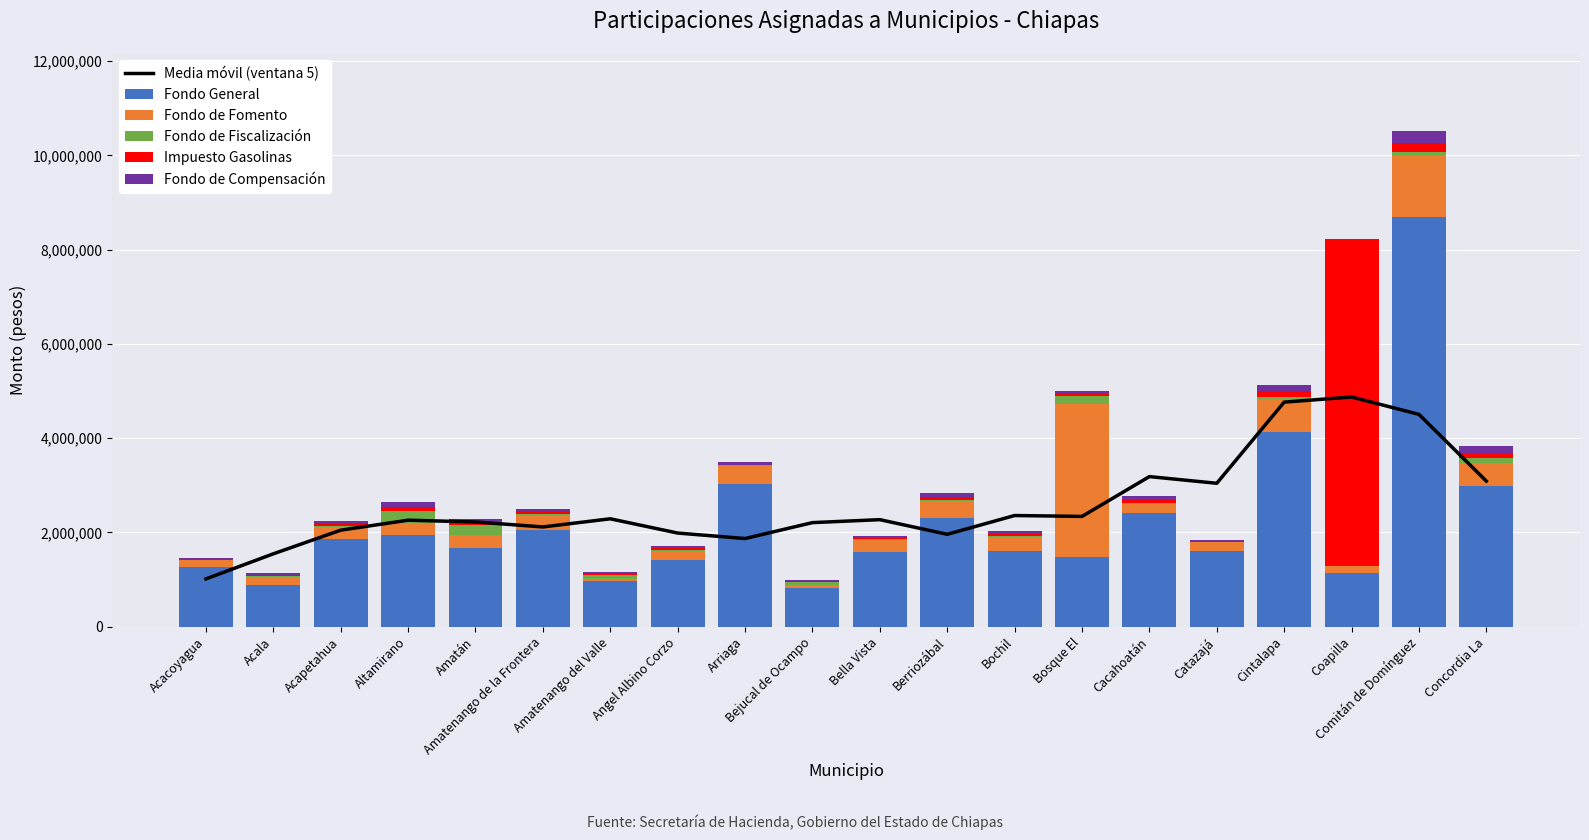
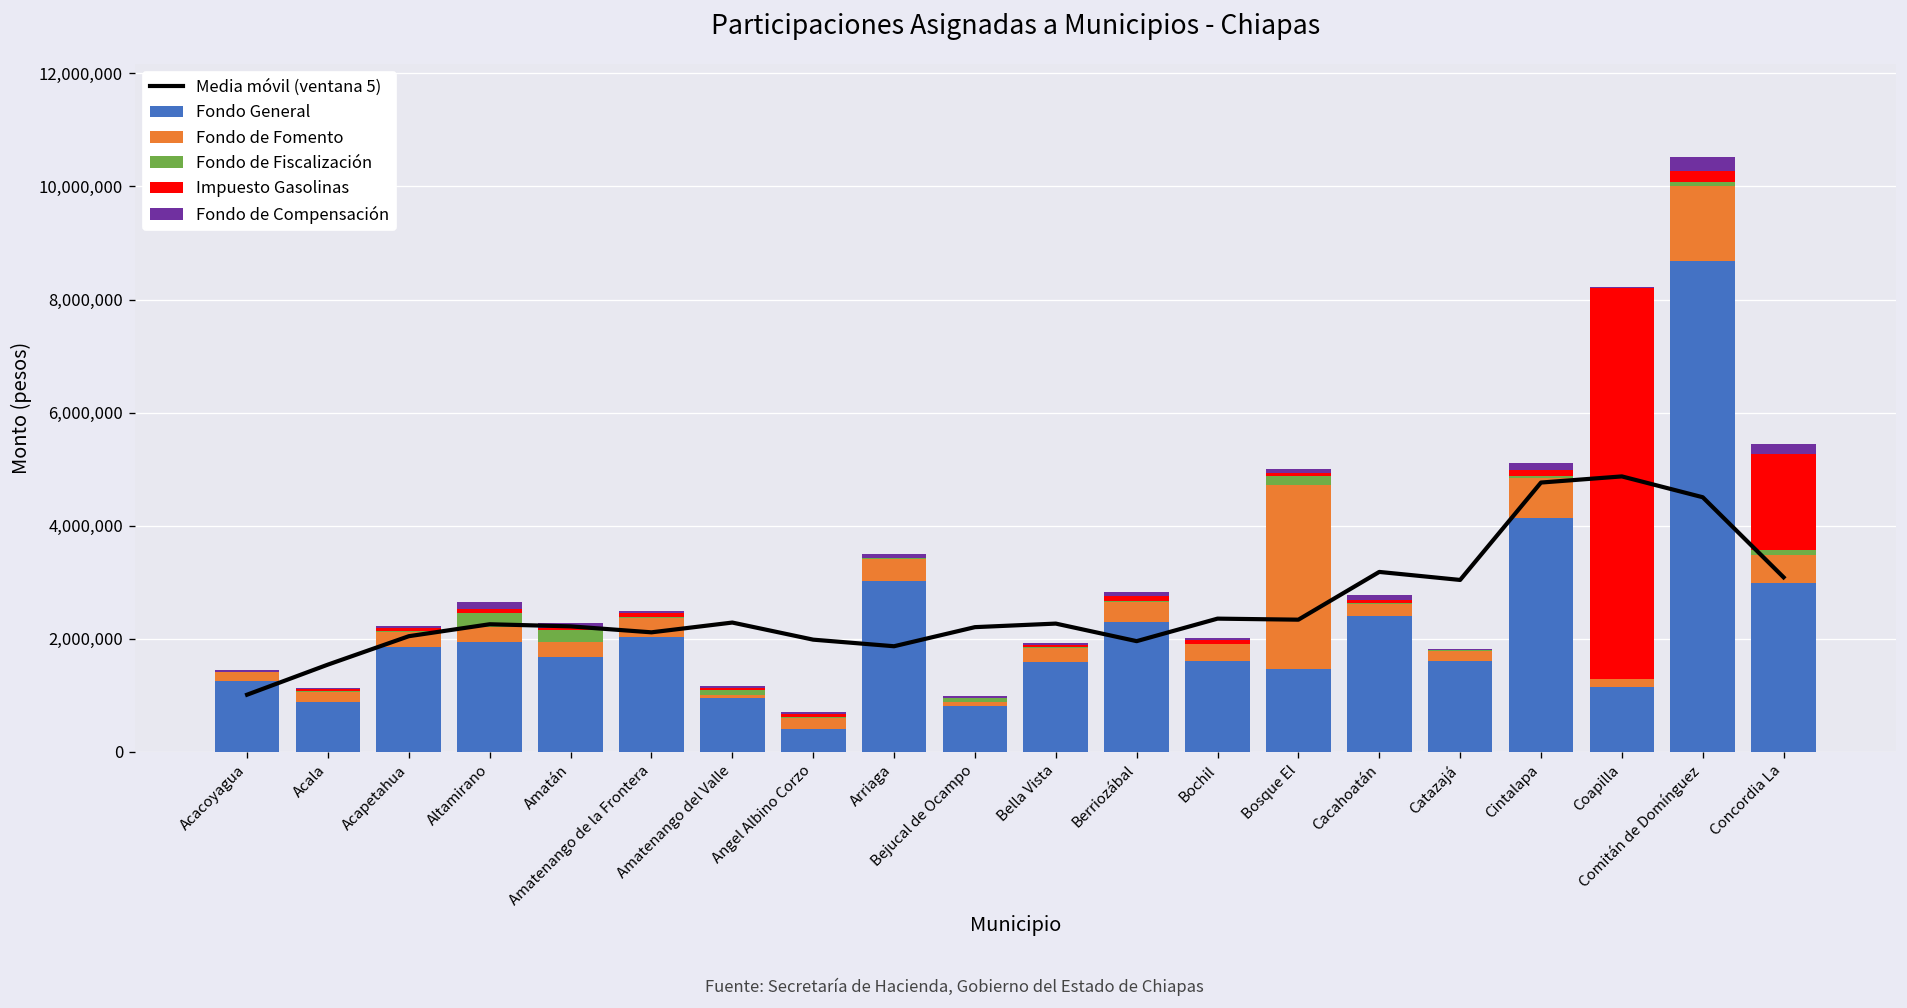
  {
    "Media móvil (ventana 5)": {
      "Acacoyagua": "1,000,000",
      "Acala": "1,500,000",
      "Acapetahua": "2,000,000",
      "Altamirano": "2,300,000",
      "Amatán": "2,200,000",
      "Amatenango de la Frontera": "2,100,000",
      "Amatenango del Valle": "2,300,000",
      "Angel Albino Corzo": "2,000,000",
      "Arriaga": "1,900,000",
      "Bejucal de Ocampo": "2,200,000",
      "Bella Vista": "2,300,000",
      "Berriozábal": "2,000,000",
      "Bochil": "2,400,000",
      "Bosque El": "2,300,000",
      "Cacahoatán": "3,200,000",
      "Catazajá": "3,000,000",
      "Cintalapa": "4,800,000",
      "Coapilla": "4,900,000",
      "Comitán de Domínguez": "4,500,000",
      "Concordia La": "3,100,000"
    },
    "Fondo General": {
      "Acacoyagua": "1,300,000",
      "Acala": "900,000",
      "Acapetahua": "1,900,000",
      "Altamirano": "1,900,000",
      "Amatán": "1,700,000",
      "Amatenango de la Frontera": "2,000,000",
      "Amatenango del Valle": "1,000,000",
-     "Angel Albino Corzo": "1,400,000",
+     "Angel Albino Corzo": "400,000",
      "Arriaga": "3,000,000",
      "Bejucal de Ocampo": "800,000",
      "Bella Vista": "1,600,000",
      "Berriozábal": "2,300,000",
      "Bochil": "1,600,000",
      "Bosque El": "1,500,000",
      "Cacahoatán": "2,400,000",
      "Catazajá": "1,600,000",
      "Cintalapa": "4,100,000",
      "Coapilla": "1,100,000",
      "Comitán de Domínguez": "8,700,000",
      "Concordia La": "3,000,000"
    },
    "Fondo de Fomento": {
      "Acacoyagua": "100,000",
      "Acala": "200,000",
      "Acapetahua": "300,000",
      "Altamirano": "300,000",
      "Amatán": "300,000",
      "Amatenango de la Frontera": "300,000",
      "Angel Albino Corzo": "200,000",
      "Arriaga": "400,000",
      "Bejucal de Ocampo": "100,000",
      "Bella Vista": "300,000",
      "Berriozábal": "400,000",
      "Bochil": "300,000",
      "Bosque El": "3,300,000",
      "Cacahoatán": "200,000",
      "Catazajá": "200,000",
      "Cintalapa": "700,000",
      "Coapilla": "100,000",
      "Comitán de Domínguez": "1,300,000",
      "Concordia La": "500,000"
    },
    "Fondo de Fiscalización": {
      "Altamirano": "300,000",
      "Amatán": "200,000",
      "Amatenango del Valle": "100,000",
      "Bejucal de Ocampo": "100,000",
      "Bosque El": "200,000",
      "Comitán de Domínguez": "100,000",
      "Concordia La": "100,000"
    },
    "Impuesto Gasolinas": {
      "Acapetahua": "100,000",
      "Altamirano": "100,000",
      "Amatenango de la Frontera": "100,000",
      "Berriozábal": "100,000",
      "Bochil": "100,000",
      "Cacahoatán": "100,000",
      "Cintalapa": "100,000",
      "Coapilla": "6,900,000",
      "Comitán de Domínguez": "200,000",
-     "Concordia La": "100,000"
+     "Concordia La": "1,700,000"
    },
    "Fondo de Compensación": {
      "Altamirano": "100,000",
      "Amatán": "100,000",
      "Arriaga": "100,000",
      "Berriozábal": "100,000",
      "Bosque El": "100,000",
      "Cacahoatán": "100,000",
      "Cintalapa": "100,000",
      "Comitán de Domínguez": "200,000",
      "Concordia La": "200,000"
    }
  }
